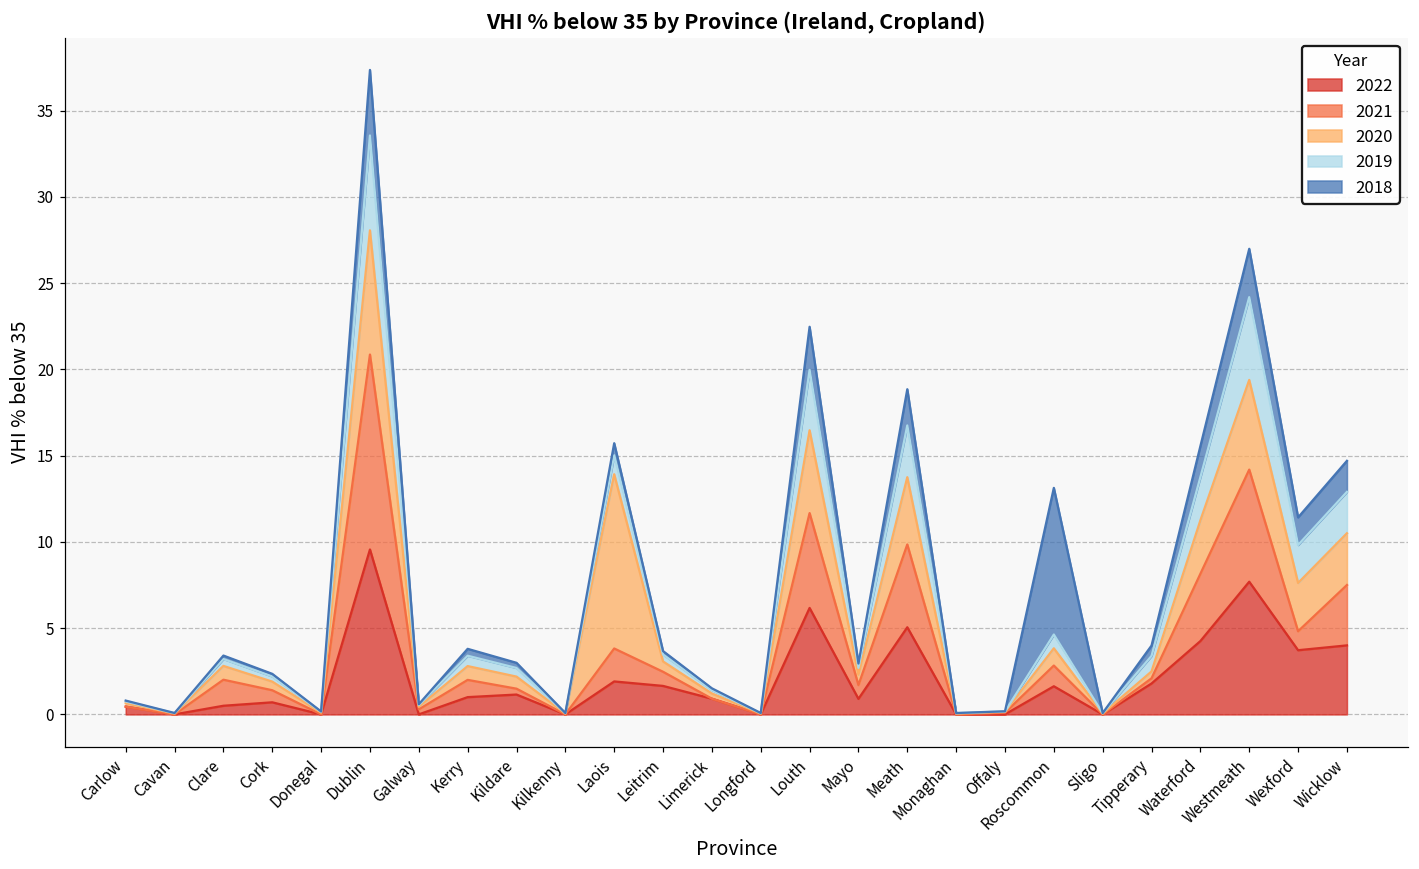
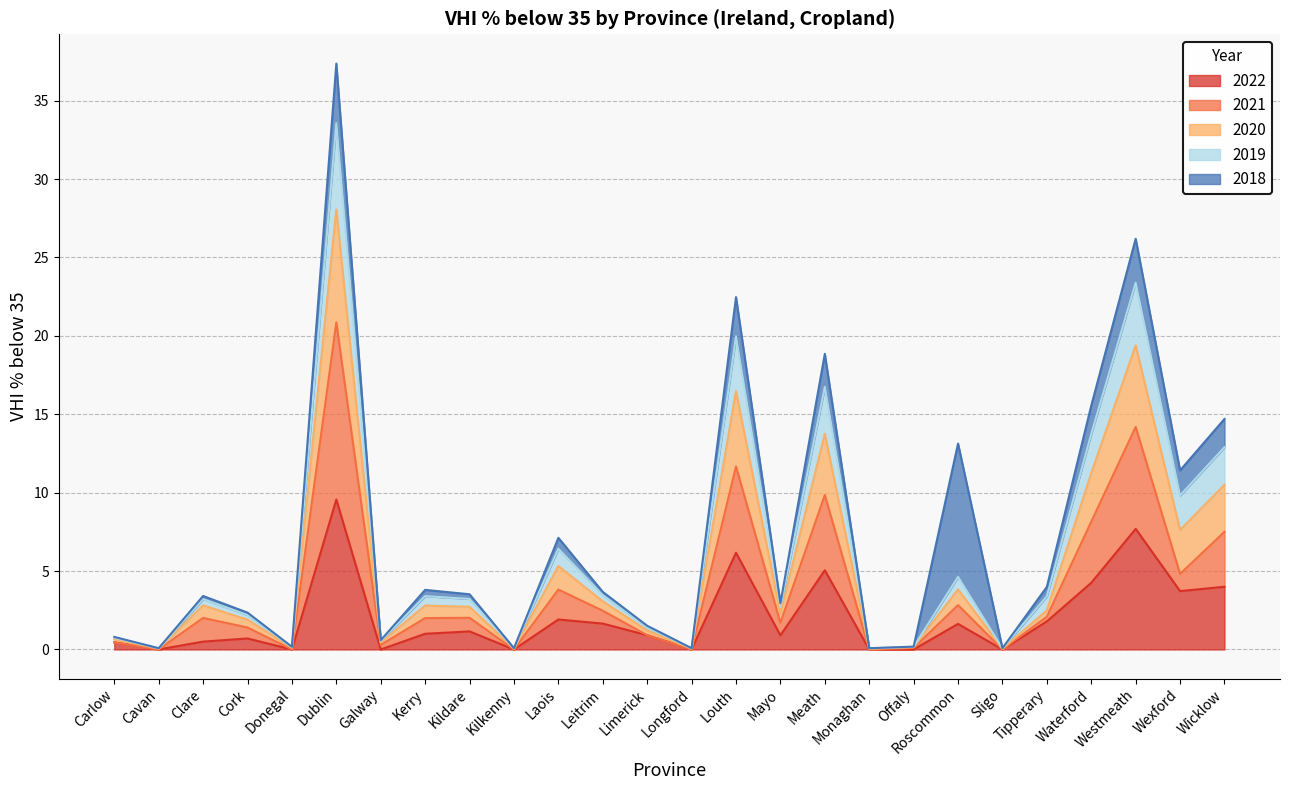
  {
    "2022": {
      "Clare": 0.5,
      "Cork": 0.7,
      "Dublin": 9.6,
      "Galway": 0.0,
      "Kerry": 1.0,
      "Kildare": 1.2,
      "Laois": 1.9,
      "Leitrim": 1.7,
      "Louth": 6.2,
      "Mayo": 0.9,
      "Meath": 5.1,
      "Roscommon": 1.6,
      "Tipperary": 1.8,
      "Waterford": 4.3,
      "Westmeath": 7.7,
      "Wexford": 3.7,
      "Wicklow": 4.0
    },
    "2021": {
      "Clare": 1.5,
      "Cork": 0.7,
      "Dublin": 11.3,
      "Kerry": 1.0,
-     "Kildare": 0.3,
+     "Kildare": 0.9,
      "Laois": 1.9,
      "Leitrim": 0.8,
      "Louth": 5.5,
      "Mayo": 0.8,
      "Meath": 4.8,
      "Roscommon": 1.2,
      "Tipperary": 0.3,
      "Waterford": 3.9,
      "Westmeath": 6.5,
      "Wexford": 1.1,
      "Wicklow": 3.5
    },
    "2020": {
      "Clare": 0.8,
      "Cork": 0.5,
      "Dublin": 7.2,
      "Kerry": 0.8,
      "Kildare": 0.7,
-     "Laois": 10.1,
+     "Laois": 1.5,
      "Leitrim": 0.6,
      "Limerick": 0.3,
      "Louth": 4.8,
      "Mayo": 0.6,
      "Meath": 3.9,
      "Roscommon": 1.0,
      "Tipperary": 0.4,
      "Waterford": 3.1,
      "Westmeath": 5.2,
      "Wexford": 2.8,
      "Wicklow": 3.0
    },
    "2019": {
      "Clare": 0.4,
      "Dublin": 5.5,
      "Kerry": 0.6,
      "Kildare": 0.5,
      "Laois": 1.1,
      "Leitrim": 0.4,
      "Louth": 3.5,
      "Mayo": 0.4,
      "Meath": 3.0,
      "Roscommon": 0.8,
      "Tipperary": 0.9,
      "Waterford": 2.5,
-     "Westmeath": 4.8,
+     "Westmeath": 4.0,
      "Wexford": 2.2,
      "Wicklow": 2.4
    },
    "2018": {
      "Clare": 0.2,
      "Dublin": 3.8,
      "Kerry": 0.4,
      "Kildare": 0.3,
      "Laois": 0.7,
      "Leitrim": 0.2,
      "Louth": 2.5,
      "Mayo": 0.3,
      "Meath": 2.1,
      "Roscommon": 8.5,
      "Tipperary": 0.6,
      "Waterford": 1.8,
      "Westmeath": 2.8,
      "Wexford": 1.6,
      "Wicklow": 1.8
    }
  }
